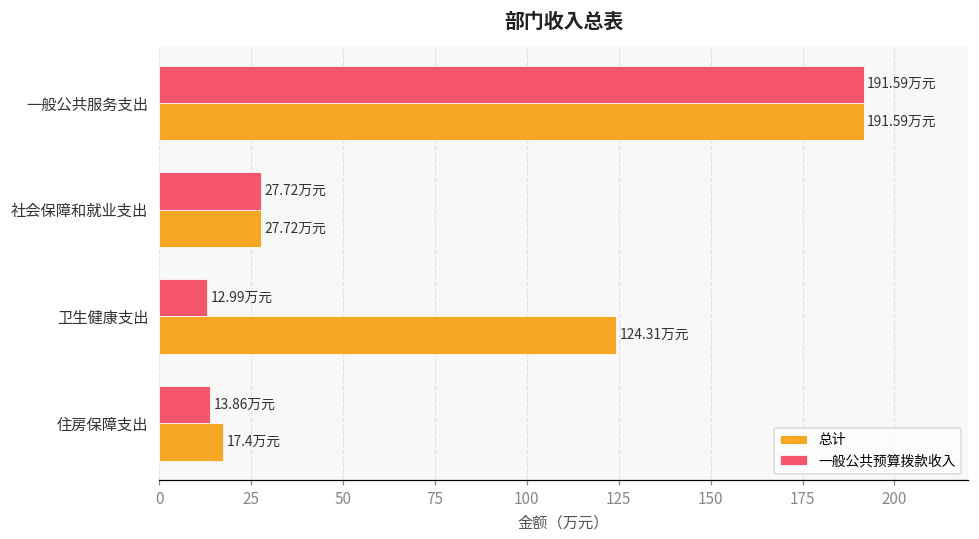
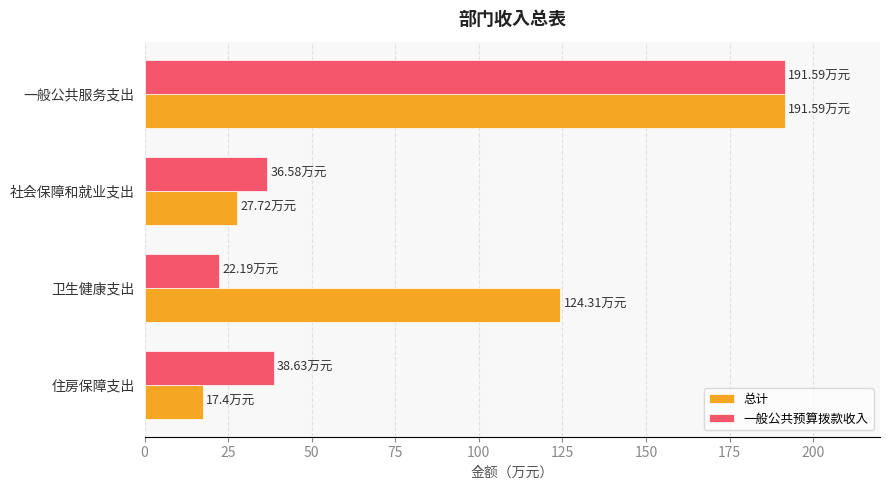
  {
    "总计": {
      "一般公共服务支出": 191.59,
      "社会保障和就业支出": 27.72,
      "卫生健康支出": 124.31,
      "住房保障支出": 17.4
    },
    "一般公共预算拨款收入": {
      "一般公共服务支出": 191.59,
-     "社会保障和就业支出": 27.72,
-     "卫生健康支出": 12.99,
-     "住房保障支出": 13.86
+     "社会保障和就业支出": 36.58,
+     "卫生健康支出": 22.19,
+     "住房保障支出": 38.63
    }
  }
